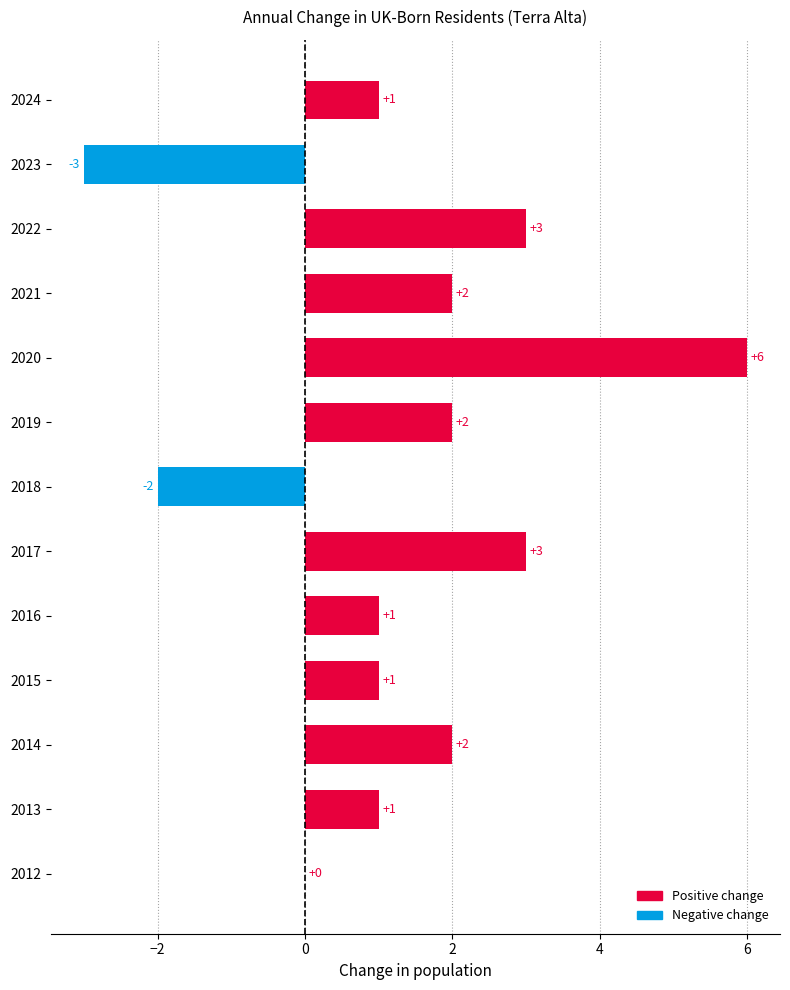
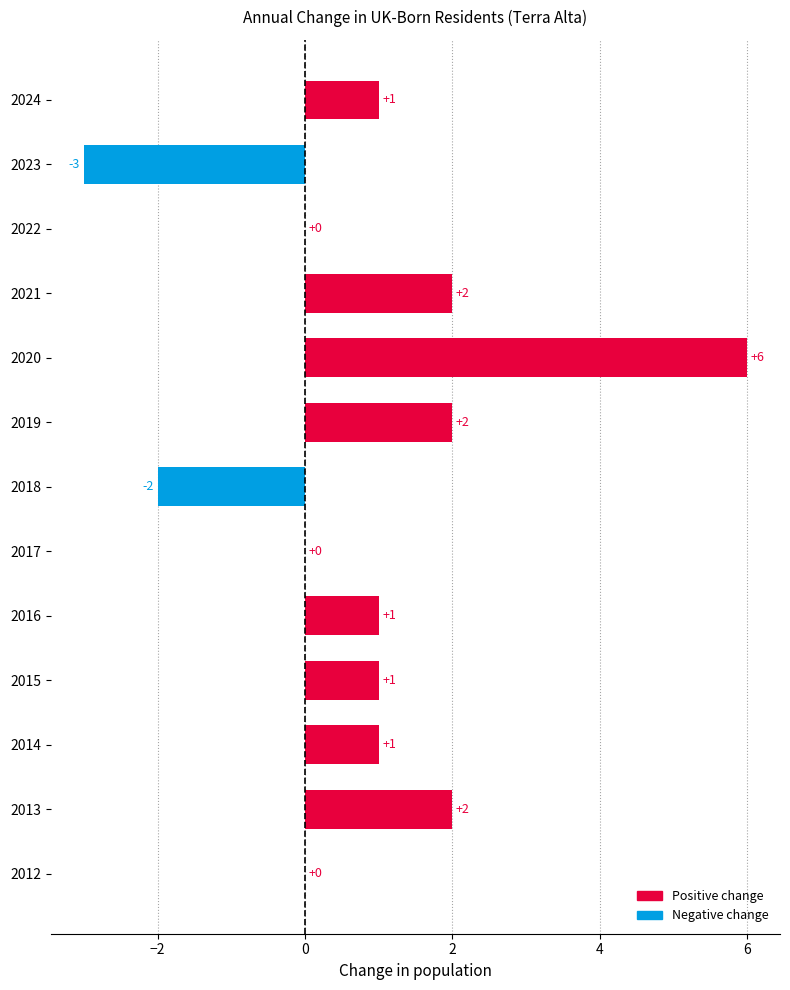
  {
    "2024": "+1",
    "2023": "-3",
-   "2022": "+3",
+   "2022": "+0",
    "2021": "+2",
    "2020": "+6",
    "2019": "+2",
    "2018": "-2",
-   "2017": "+3",
+   "2017": "+0",
    "2016": "+1",
    "2015": "+1",
-   "2014": "+2",
-   "2013": "+1",
+   "2014": "+1",
+   "2013": "+2",
    "2012": "+0"
  }
